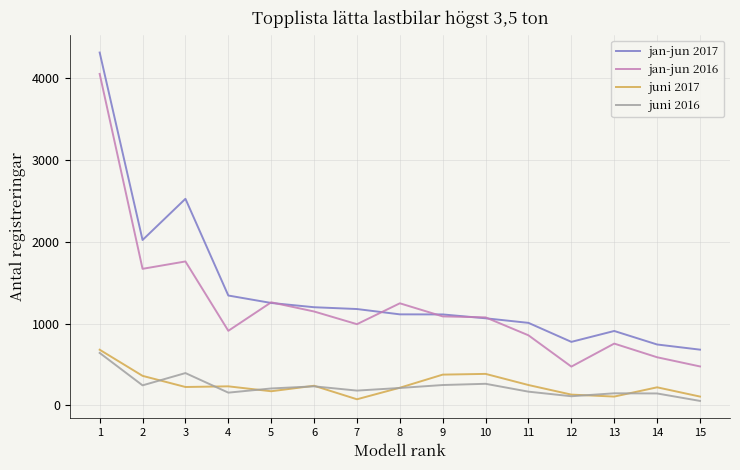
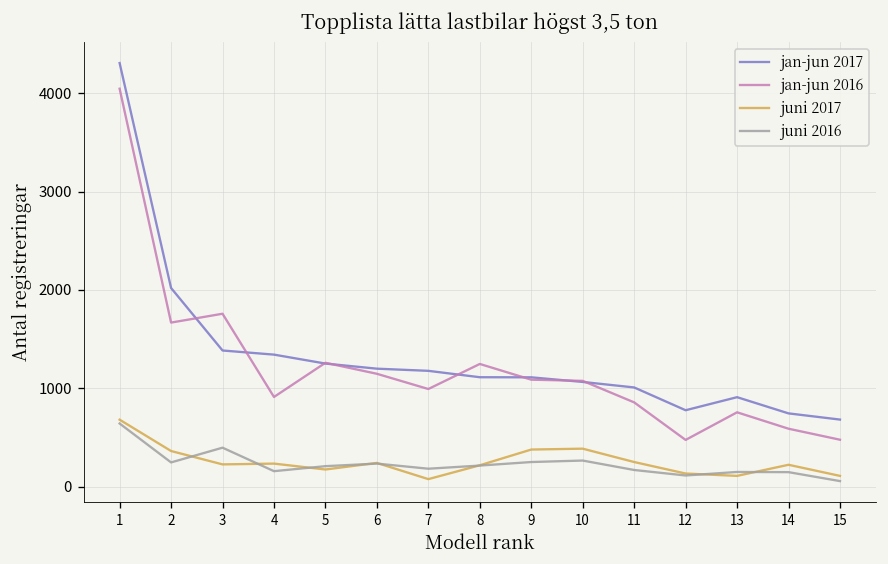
  {
    "jan-jun 2017": {
      "1": 4300,
      "2": 2000,
-     "3": 2500,
+     "3": 1400,
      "4": 1300,
      "6": 1200,
      "7": 1200,
      "8": 1100,
      "11": 1000,
      "12": 800,
      "13": 900,
      "14": 700,
      "15": 700
    },
    "juni 2017": {
      "1": 700,
      "2": 400,
      "3": 200,
      "4": 200,
      "5": 200,
      "7": 100,
      "9": 400,
      "10": 400,
      "11": 200,
      "13": 100,
      "14": 200,
      "15": 100
    }
  }
